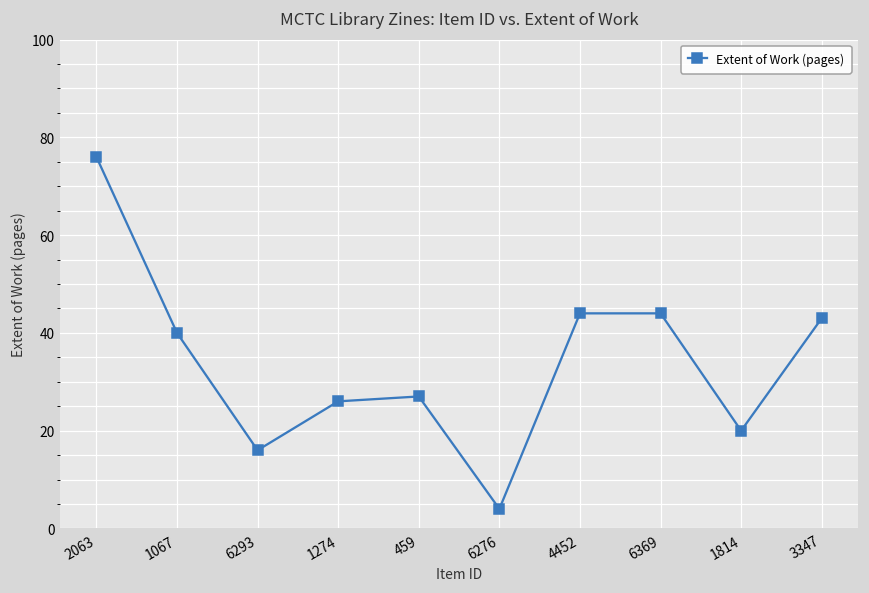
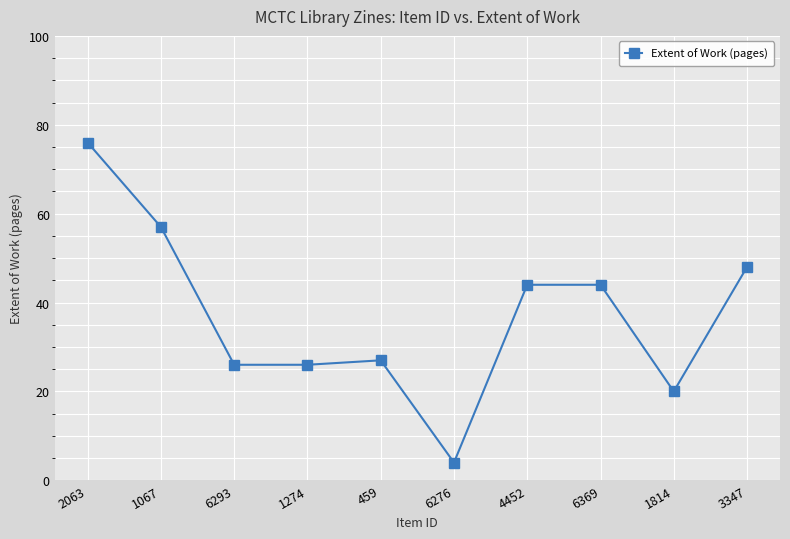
  {
    "2063": 76,
-   "1067": 40,
-   "6293": 16,
+   "1067": 57,
+   "6293": 26,
    "1274": 26,
    "459": 27,
    "6276": 4,
    "4452": 44,
    "6369": 44,
    "1814": 20,
-   "3347": 43
+   "3347": 48
  }
